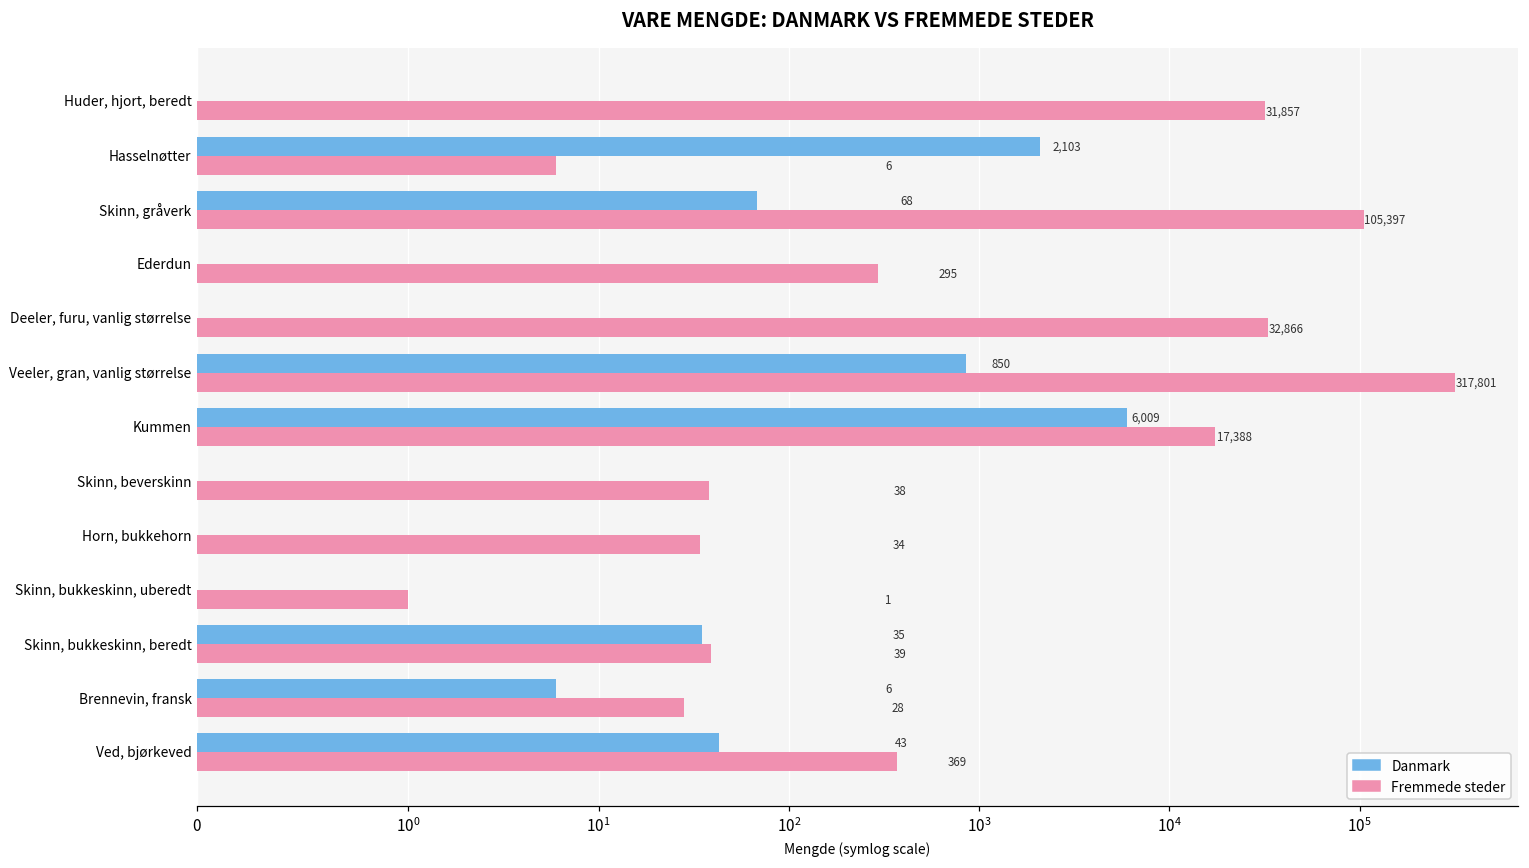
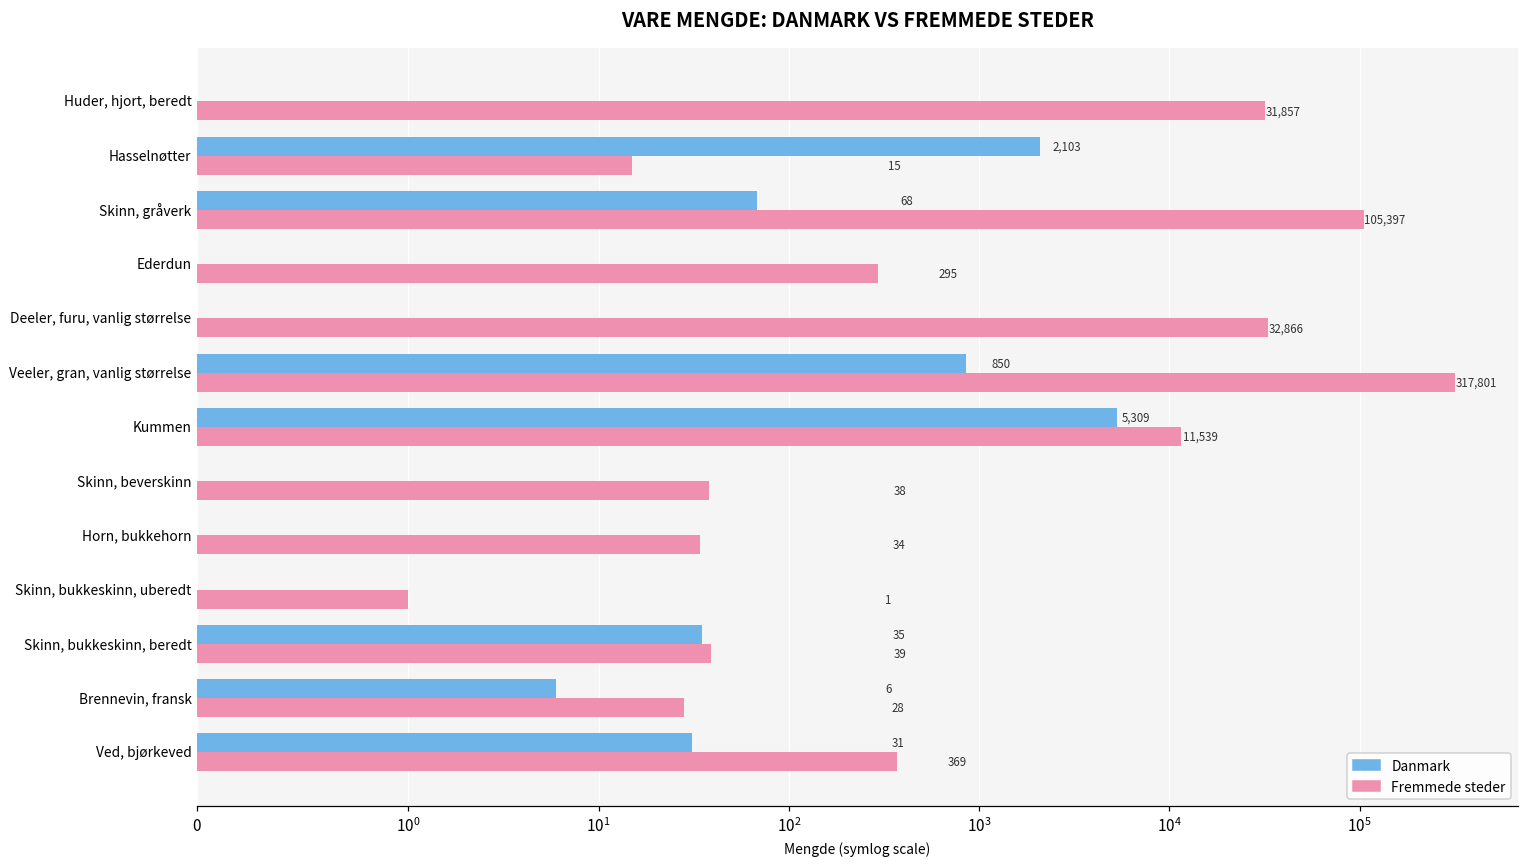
  {
    "Danmark": {
      "Hasselnøtter": "2,103",
      "Veeler, gran, vanlig størrelse": "850",
-     "Kummen": "6,009",
-     "Ved, bjørkeved": "43"
+     "Kummen": "5,309",
+     "Ved, bjørkeved": "31"
    },
    "Fremmede steder": {
      "Huder, hjort, beredt": "31,857",
-     "Hasselnøtter": "6",
+     "Hasselnøtter": "15",
      "Skinn, gråverk": "105,397",
      "Deeler, furu, vanlig størrelse": "32,866",
      "Veeler, gran, vanlig størrelse": "317,801",
-     "Kummen": "17,388"
+     "Kummen": "11,539"
    }
  }
